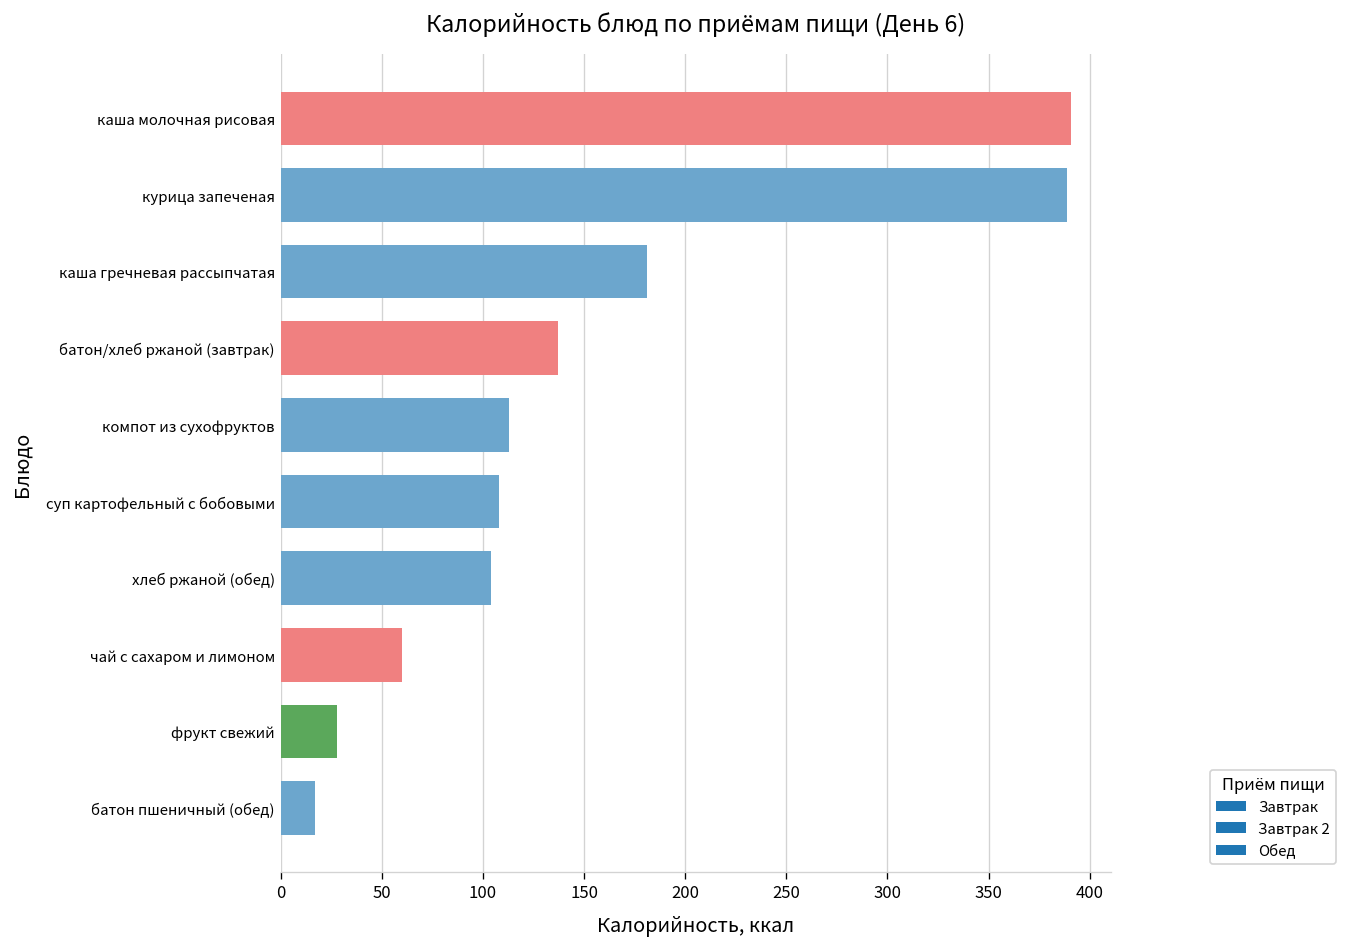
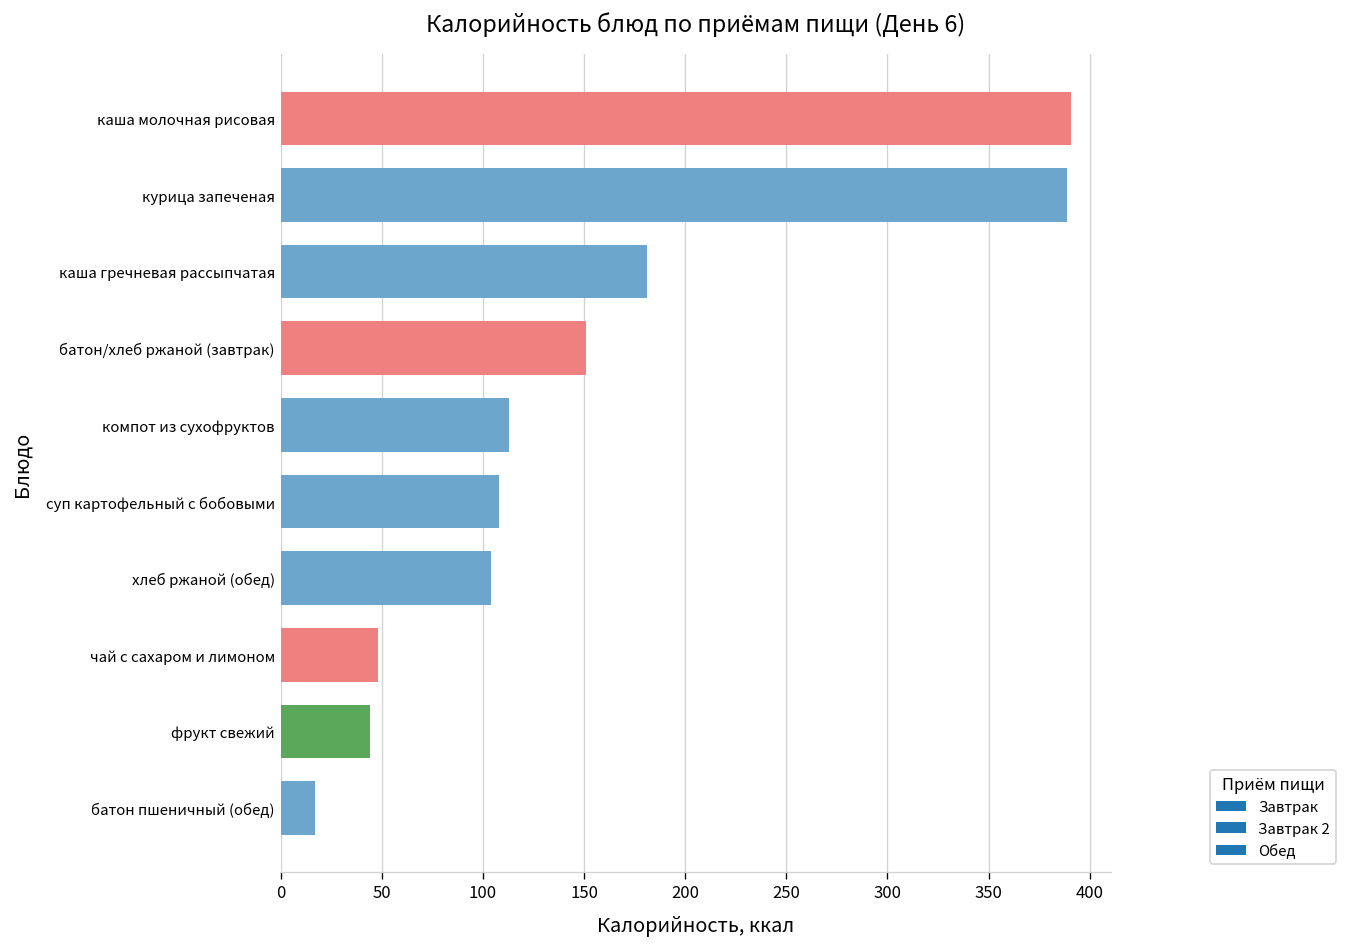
  {
    "каша молочная рисовая": 391,
    "курица запеченая": 389,
    "каша гречневая рассыпчатая": 181,
-   "батон/хлеб ржаной (завтрак)": 137,
+   "батон/хлеб ржаной (завтрак)": 151,
    "компот из сухофруктов": 113,
    "суп картофельный с бобовыми": 108,
    "хлеб ржаной (обед)": 104,
-   "чай с сахаром и лимоном": 60,
-   "фрукт свежий": 28,
+   "чай с сахаром и лимоном": 48,
+   "фрукт свежий": 44,
    "батон пшеничный (обед)": 17
  }
